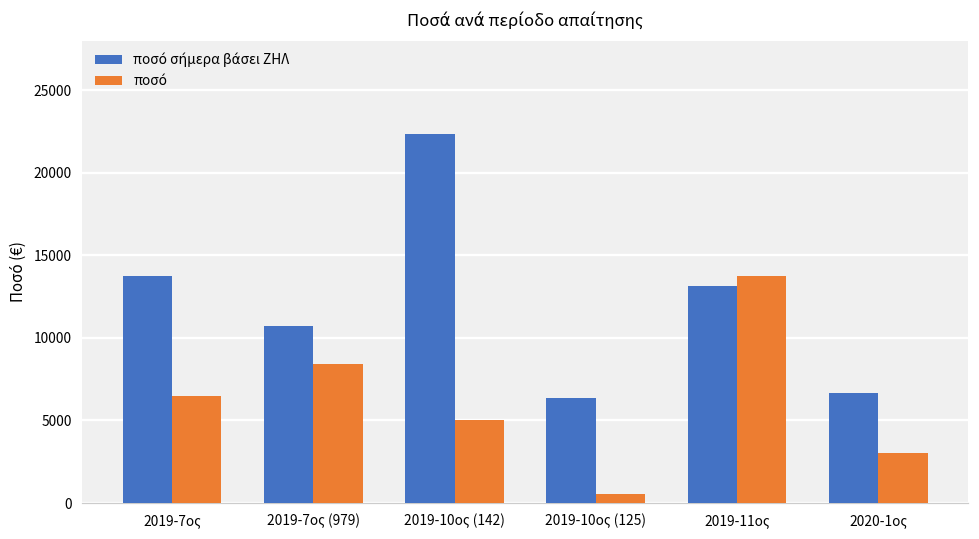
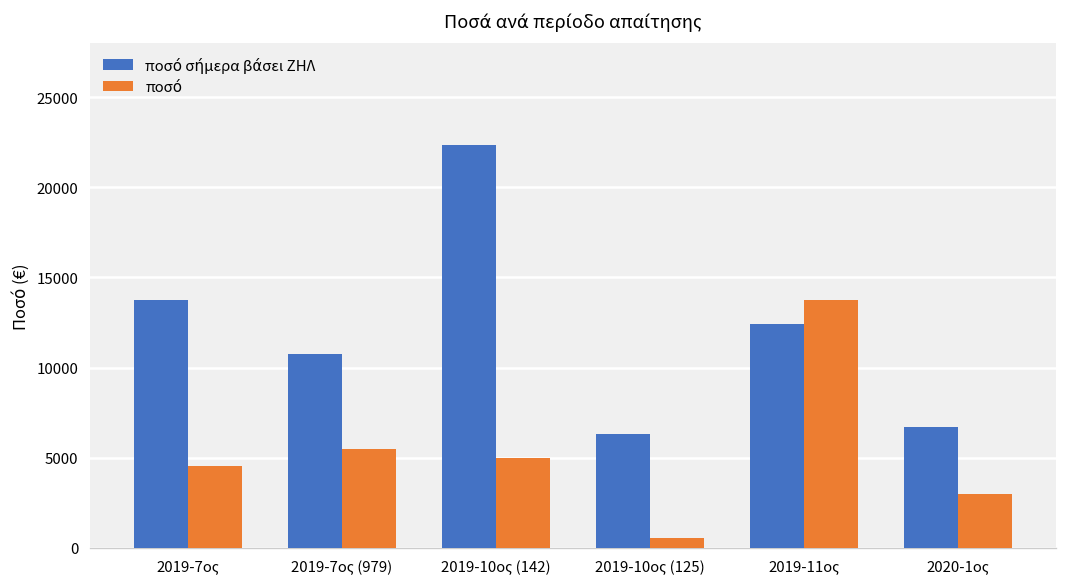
  {
    "ποσό σήμερα βάσει ΖΗΛ": {
      "2019-7ος": 13800,
      "2019-7ος (979)": 10700,
      "2019-10ος (142)": 22400,
      "2019-10ος (125)": 6300,
-     "2019-11ος": 13200,
+     "2019-11ος": 12400,
      "2020-1ος": 6700
    },
    "ποσό": {
-     "2019-7ος": 6500,
-     "2019-7ος (979)": 8400,
+     "2019-7ος": 4500,
+     "2019-7ος (979)": 5500,
      "2019-10ος (142)": 5000,
      "2019-10ος (125)": 600,
      "2019-11ος": 13700,
      "2020-1ος": 3000
    }
  }
